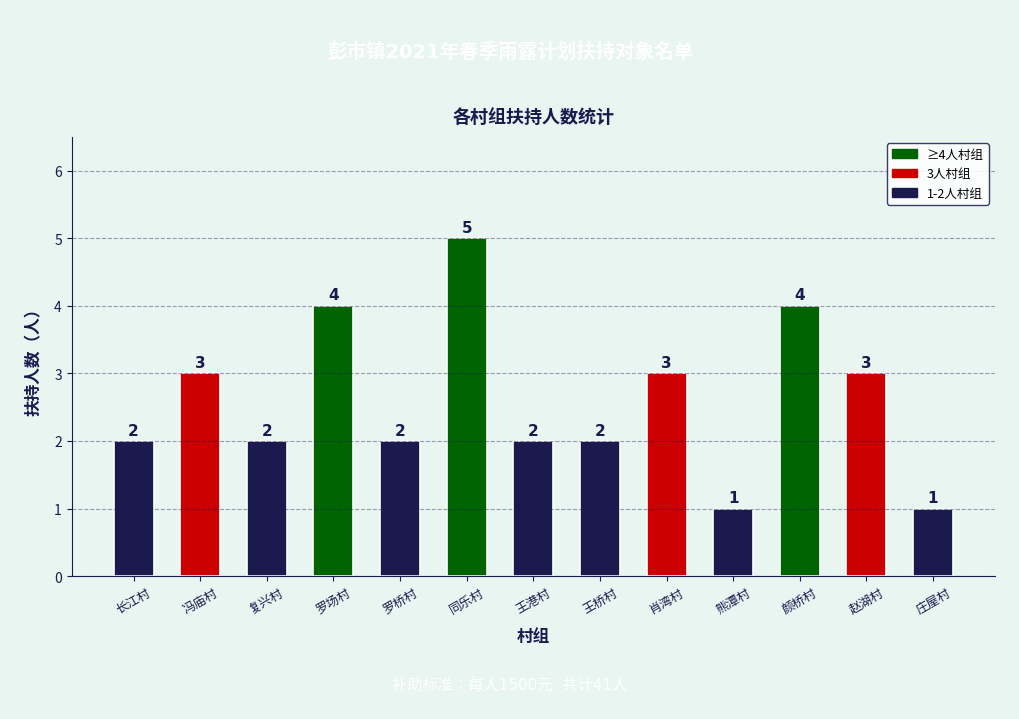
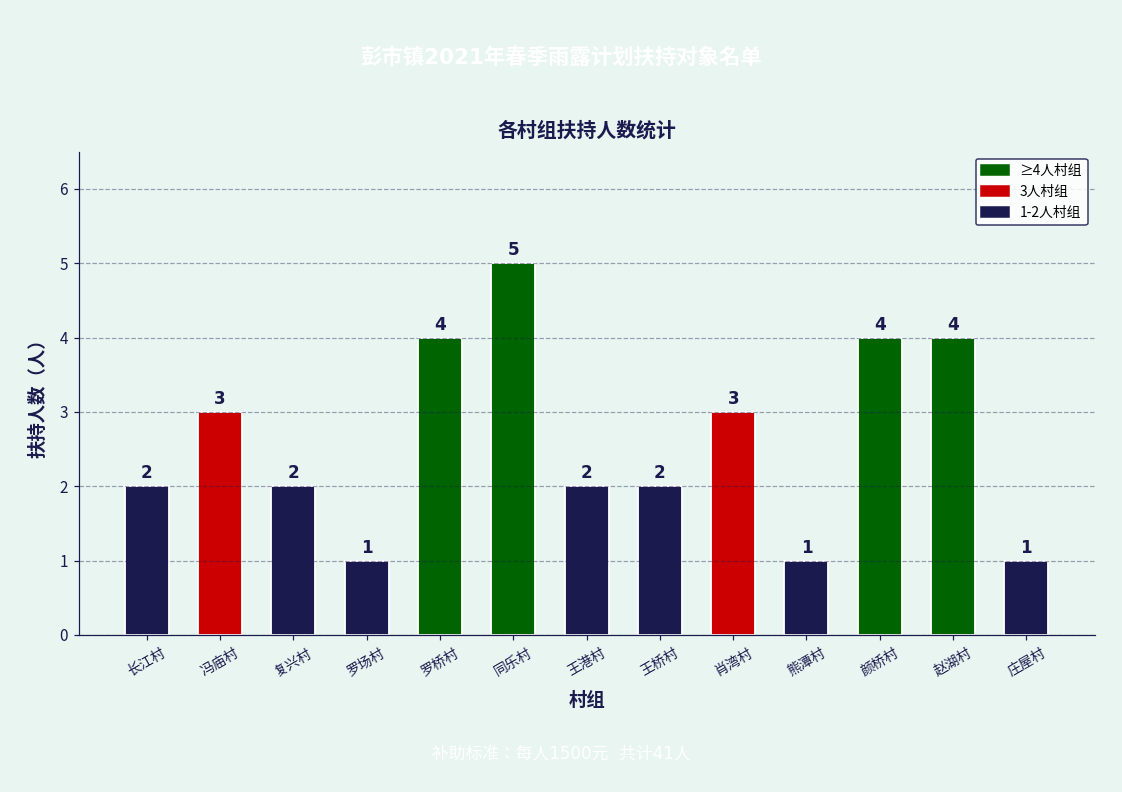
  {
    "长江村": 2,
    "冯庙村": 3,
    "复兴村": 2,
-   "罗场村": 4,
-   "罗桥村": 2,
+   "罗场村": 1,
+   "罗桥村": 4,
    "同乐村": 5,
    "王港村": 2,
    "王桥村": 2,
    "肖湾村": 3,
    "熊潭村": 1,
    "颜桥村": 4,
-   "赵湖村": 3,
+   "赵湖村": 4,
    "庄屋村": 1
  }
